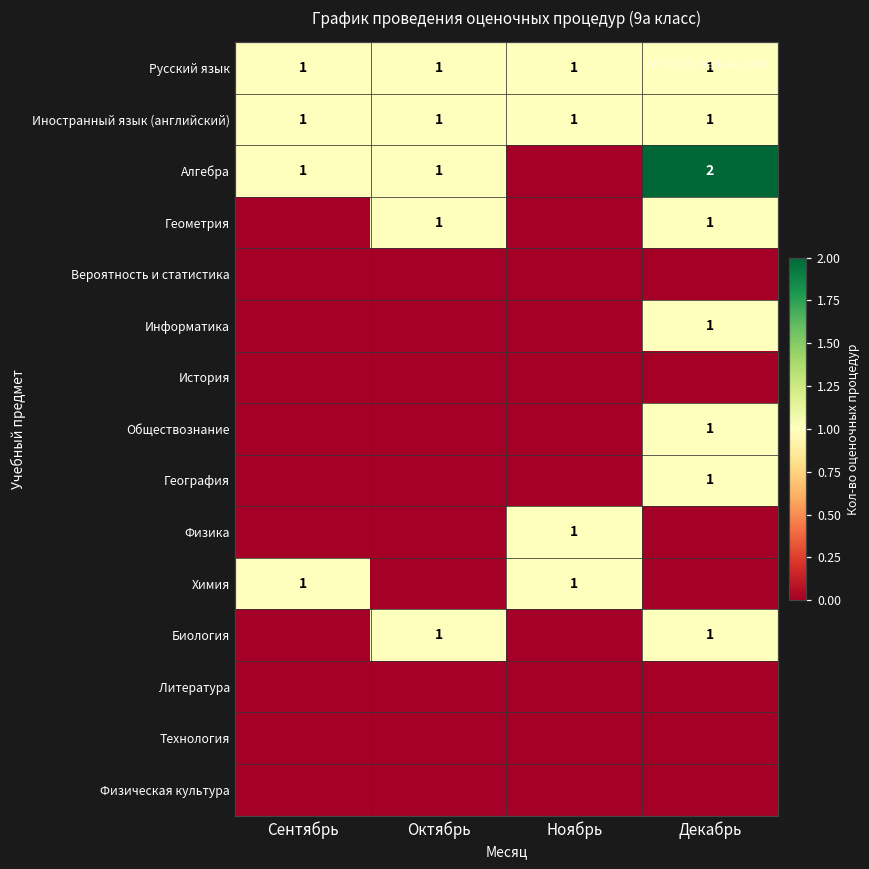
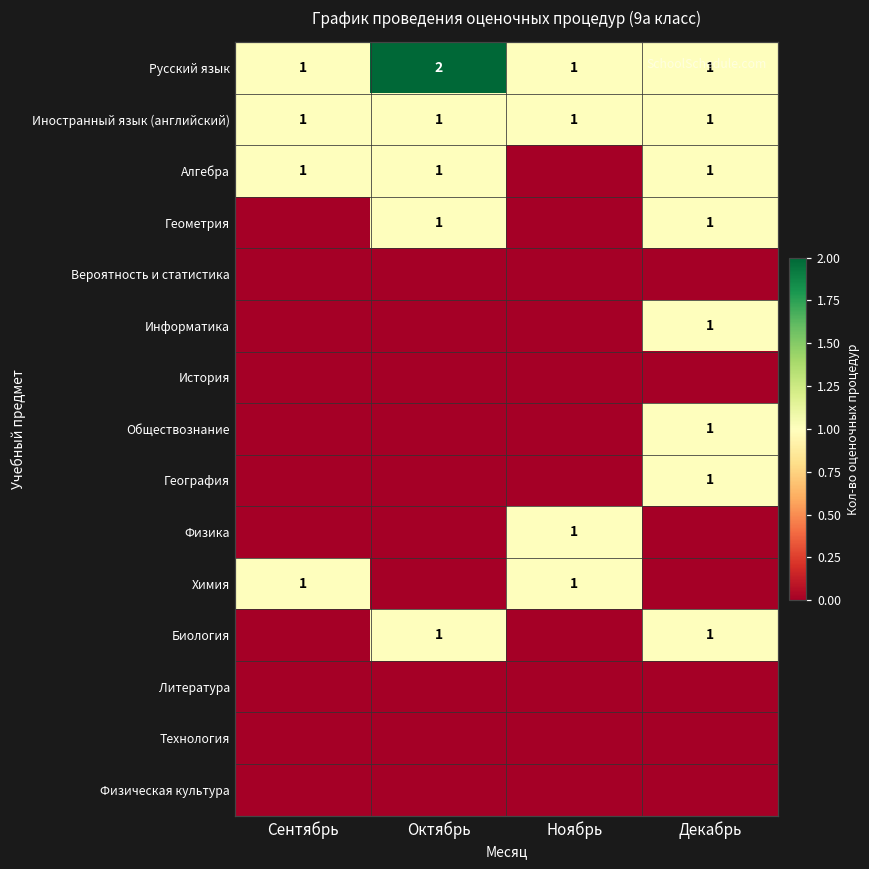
  {
    "Русский язык": {
      "Сентябрь": 1,
-     "Октябрь": 1,
+     "Октябрь": 2,
      "Ноябрь": 1
    },
    "Иностранный язык (английский)": {
      "Сентябрь": 1,
      "Октябрь": 1,
      "Ноябрь": 1,
      "Декабрь": 1
    },
    "Алгебра": {
      "Сентябрь": 1,
      "Октябрь": 1,
-     "Декабрь": 2
+     "Декабрь": 1
    },
    "Геометрия": {
      "Октябрь": 1,
      "Декабрь": 1
    },
    "Информатика": {
      "Декабрь": 1
    },
    "Обществознание": {
      "Декабрь": 1
    },
    "География": {
      "Декабрь": 1
    },
    "Физика": {
      "Ноябрь": 1
    },
    "Химия": {
      "Сентябрь": 1,
      "Ноябрь": 1
    },
    "Биология": {
      "Октябрь": 1,
      "Декабрь": 1
    }
  }
